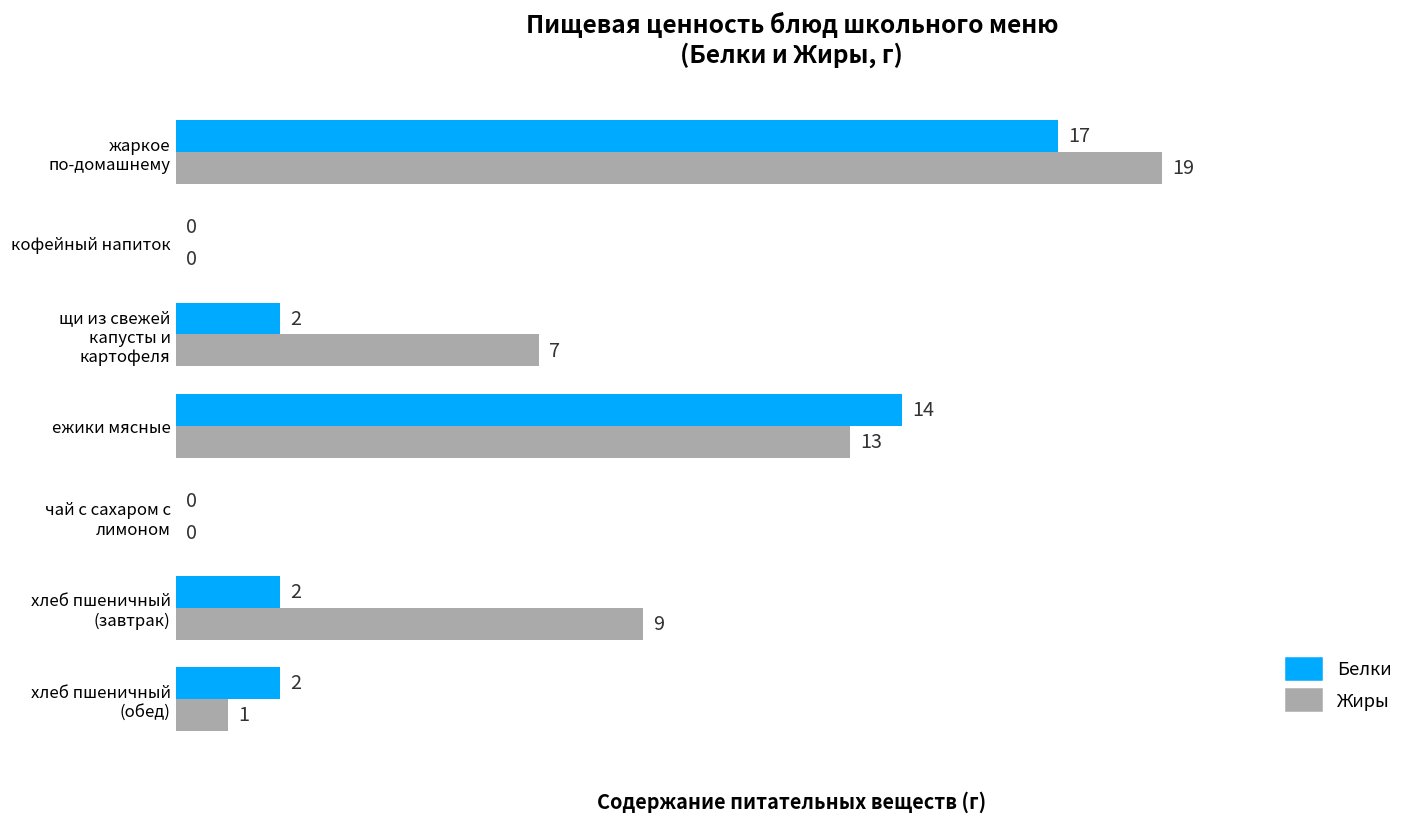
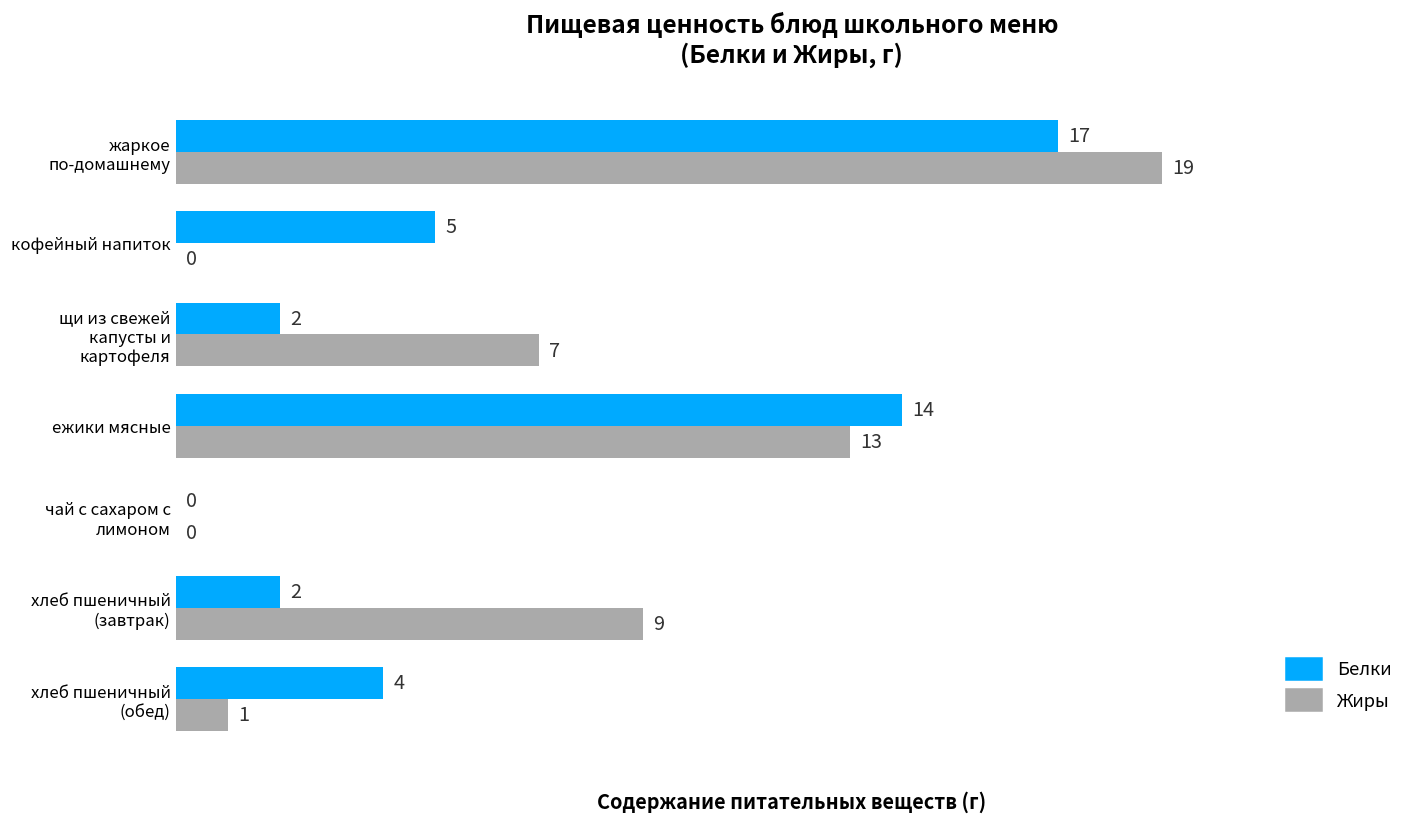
  {
    "Белки": {
      "жаркое по-домашнему": 17,
-     "кофейный напиток": 0,
+     "кофейный напиток": 5,
      "щи из свежей капусты и картофеля": 2,
      "ежики мясные": 14,
      "чай с сахаром с лимоном": 0,
      "хлеб пшеничный (завтрак)": 2,
-     "хлеб пшеничный (обед)": 2
+     "хлеб пшеничный (обед)": 4
    },
    "Жиры": {
      "жаркое по-домашнему": 19,
      "кофейный напиток": 0,
      "щи из свежей капусты и картофеля": 7,
      "ежики мясные": 13,
      "чай с сахаром с лимоном": 0,
      "хлеб пшеничный (завтрак)": 9,
      "хлеб пшеничный (обед)": 1
    }
  }
